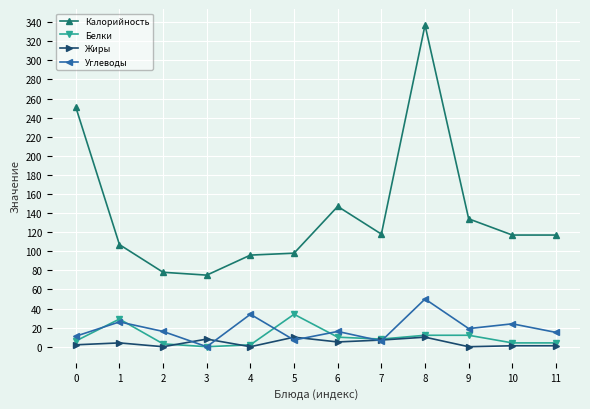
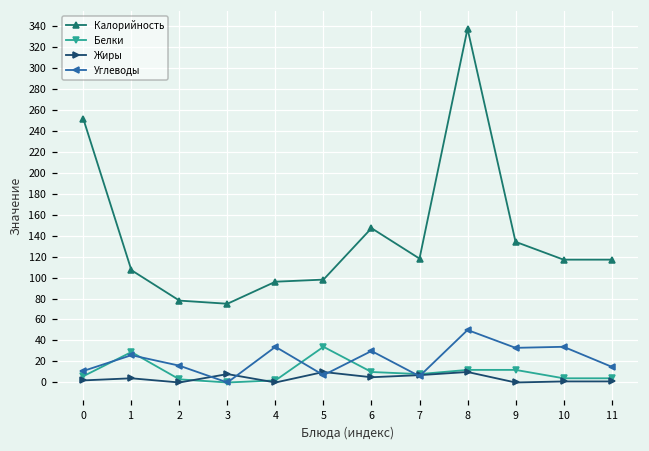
  {
    "Белки": {
      "0": 10,
      "1": 30,
      "2": 0,
      "5": 30,
      "6": 10,
      "9": 10,
      "10": 0,
      "11": 0
    },
    "Углеводы": {
      "0": 10,
      "1": 30,
      "2": 20,
      "4": 30,
      "5": 10,
-     "6": 20,
+     "6": 30,
      "8": 50,
-     "9": 20,
-     "10": 20,
+     "9": 30,
+     "10": 30,
      "11": 20
    }
  }
